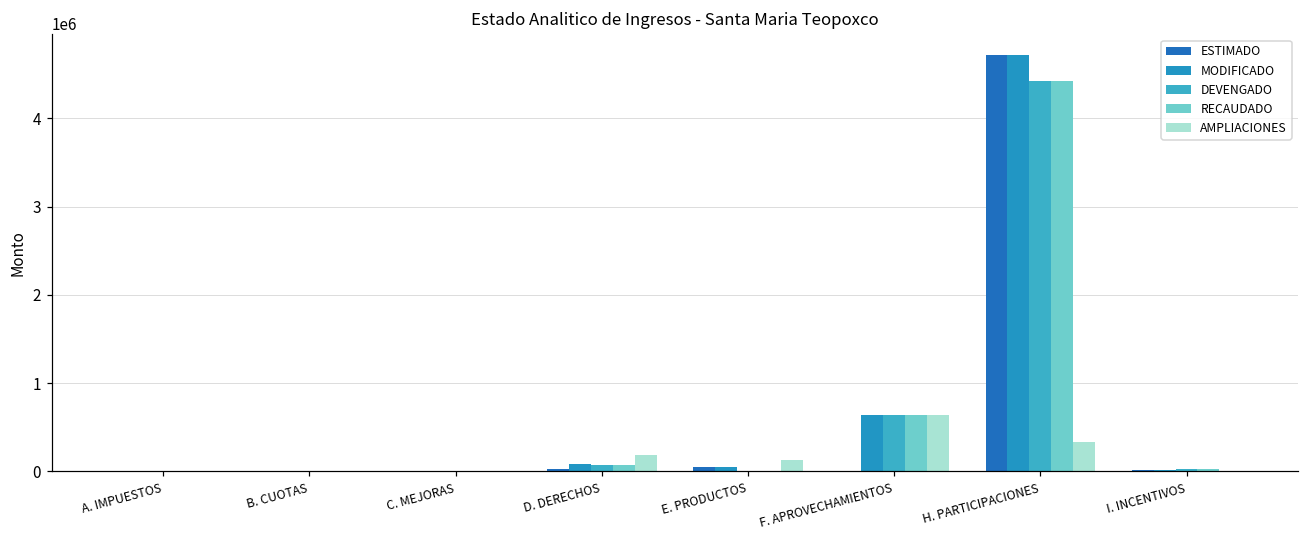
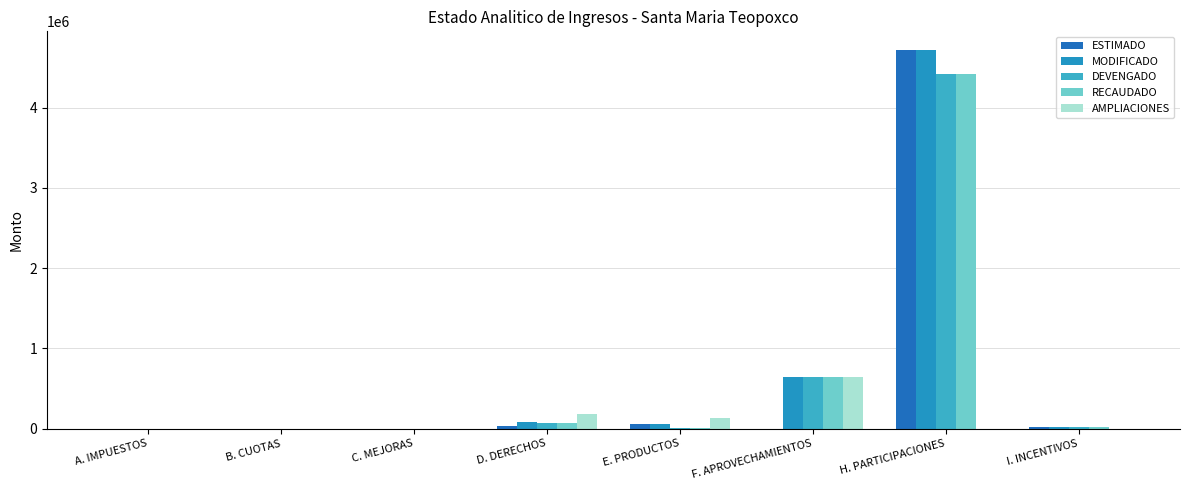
  {
    "AMPLIACIONES": {
      "A. IMPUESTOS": 0,
      "B. CUOTAS": 0,
      "C. MEJORAS": 0,
      "D. DERECHOS": 200000,
      "E. PRODUCTOS": 100000,
      "F. APROVECHAMIENTOS": 600000,
-     "H. PARTICIPACIONES": 300000,
+     "H. PARTICIPACIONES": 0,
      "I. INCENTIVOS": 0
    }
  }
